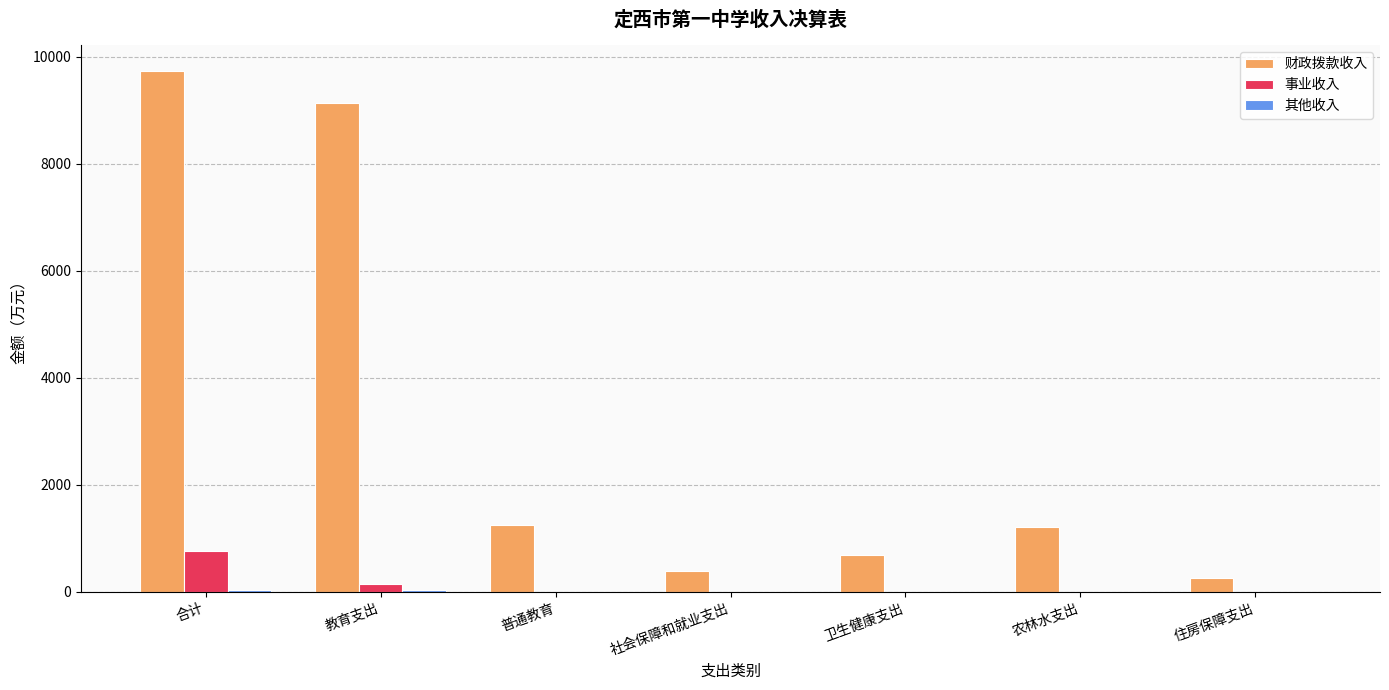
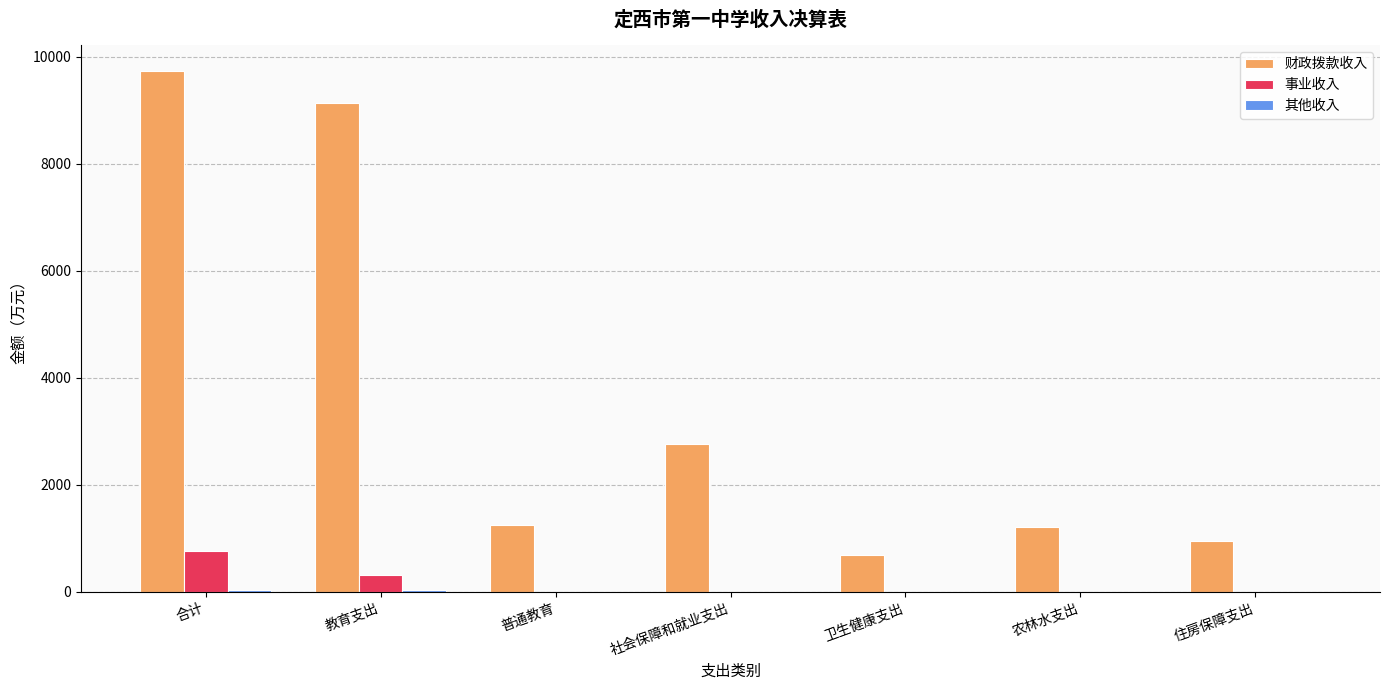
  {
    "财政拨款收入": {
      "合计": 9700,
      "教育支出": 9100,
      "普通教育": 1300,
-     "社会保障和就业支出": 400,
+     "社会保障和就业支出": 2800,
      "卫生健康支出": 700,
      "农林水支出": 1200,
-     "住房保障支出": 300
+     "住房保障支出": 1000
    },
    "事业收入": {
      "合计": 800,
-     "教育支出": 100,
+     "教育支出": 300,
      "普通教育": 0,
      "社会保障和就业支出": 0,
      "卫生健康支出": 0,
      "农林水支出": 0,
      "住房保障支出": 0
    },
    "其他收入": {
      "普通教育": 0,
      "社会保障和就业支出": 0,
      "卫生健康支出": 0,
      "农林水支出": 0,
      "住房保障支出": 0
    }
  }
